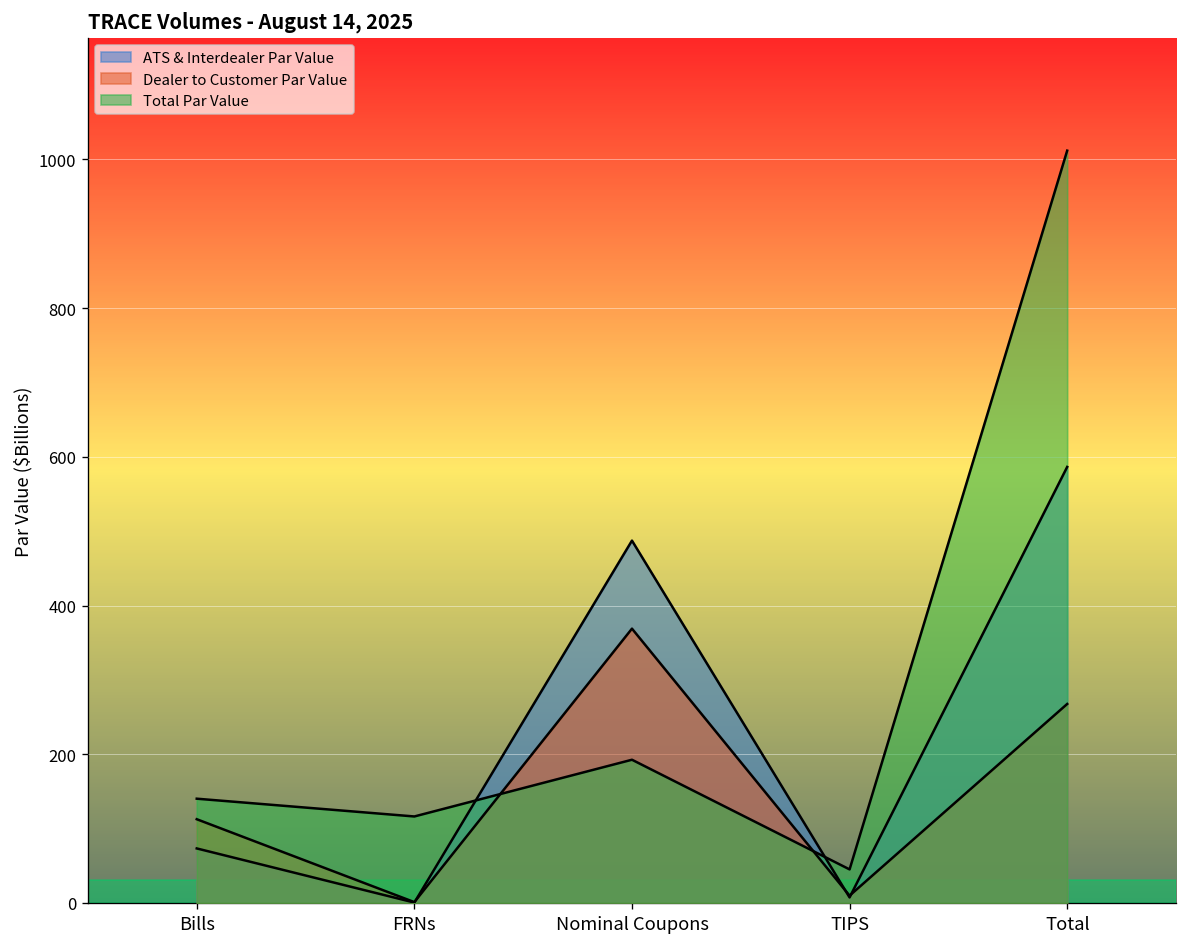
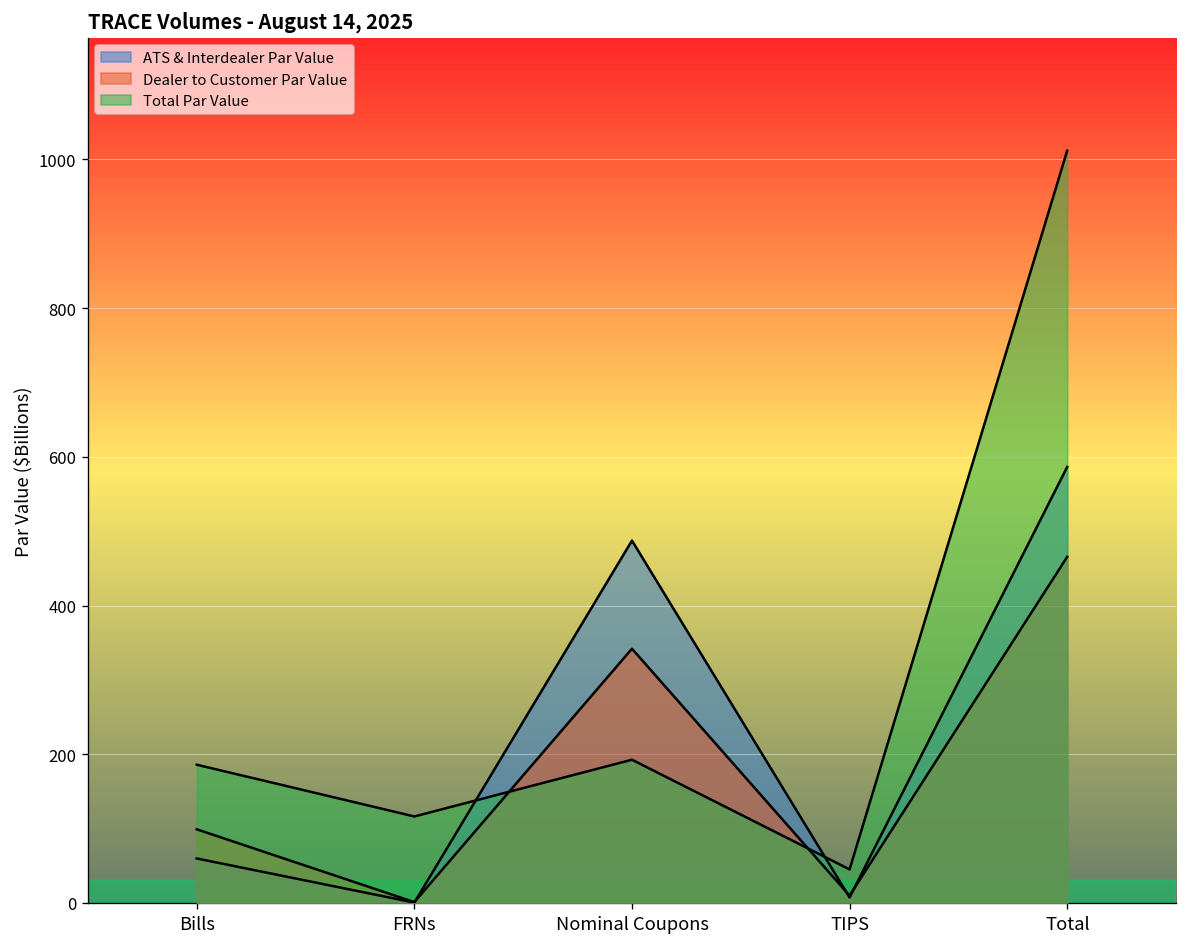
  {
    "ATS & Interdealer Par Value": {
-     "Bills": 70,
+     "Bills": 60,
      "Nominal Coupons": 490,
      "Total": 590
    },
    "Dealer to Customer Par Value": {
-     "Bills": 110,
-     "Nominal Coupons": 370,
-     "Total": 270
+     "Bills": 100,
+     "Nominal Coupons": 340,
+     "Total": 470
    },
    "Total Par Value": {
-     "Bills": 140,
+     "Bills": 190,
      "FRNs": 120,
      "Nominal Coupons": 190,
      "TIPS": 50,
      "Total": 1010
    }
  }
